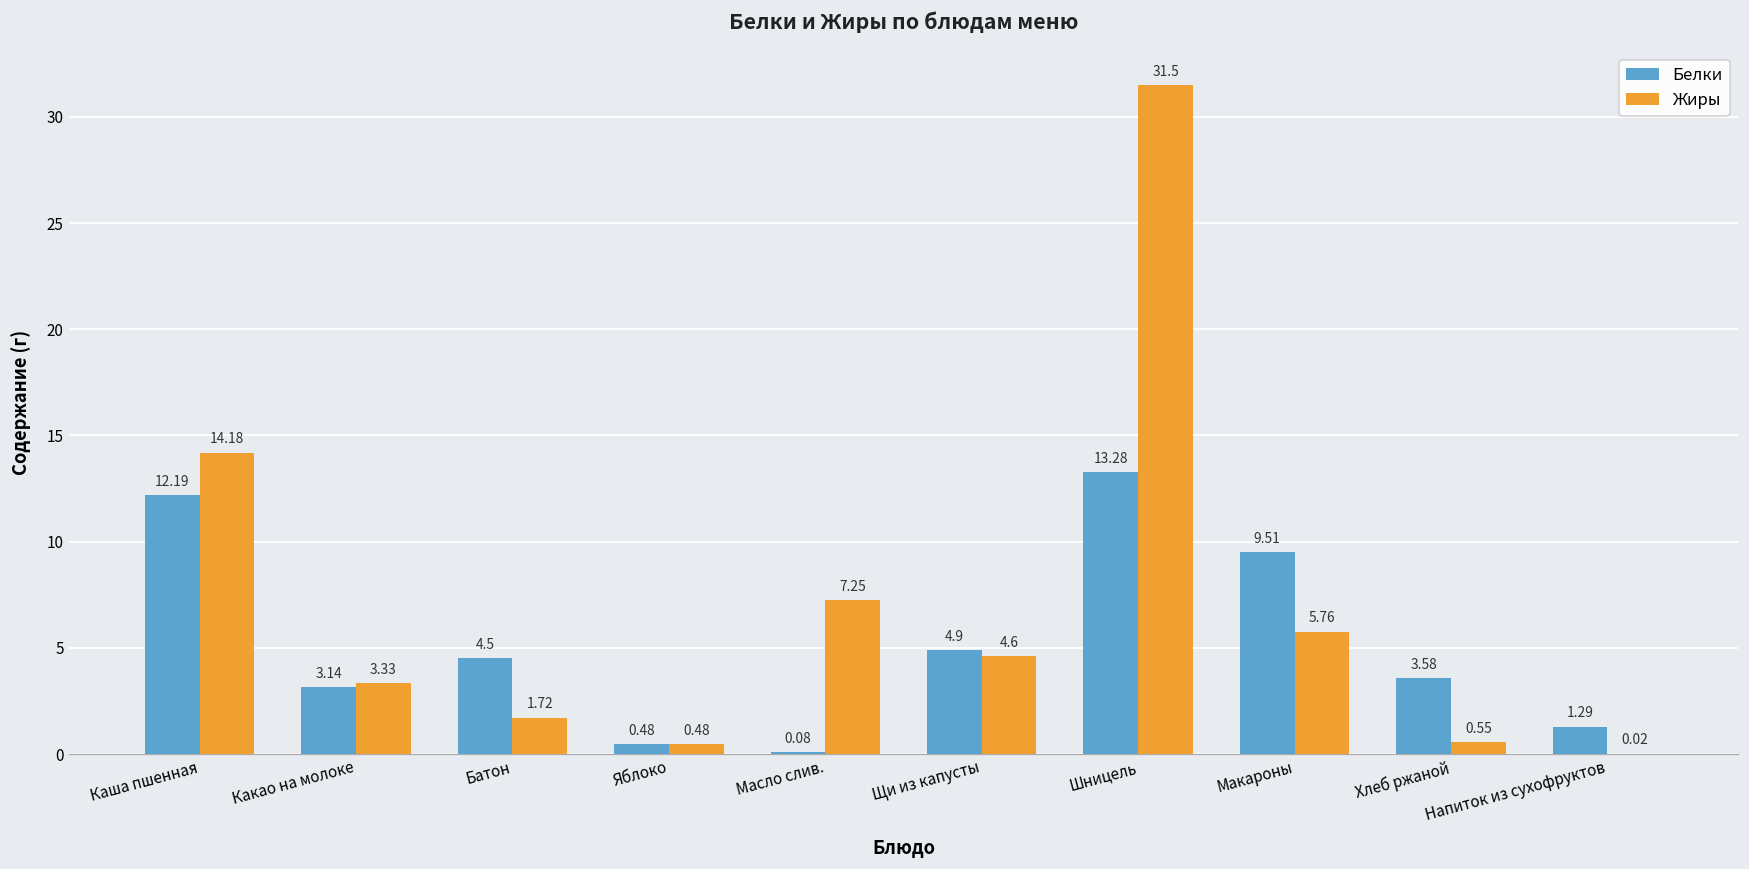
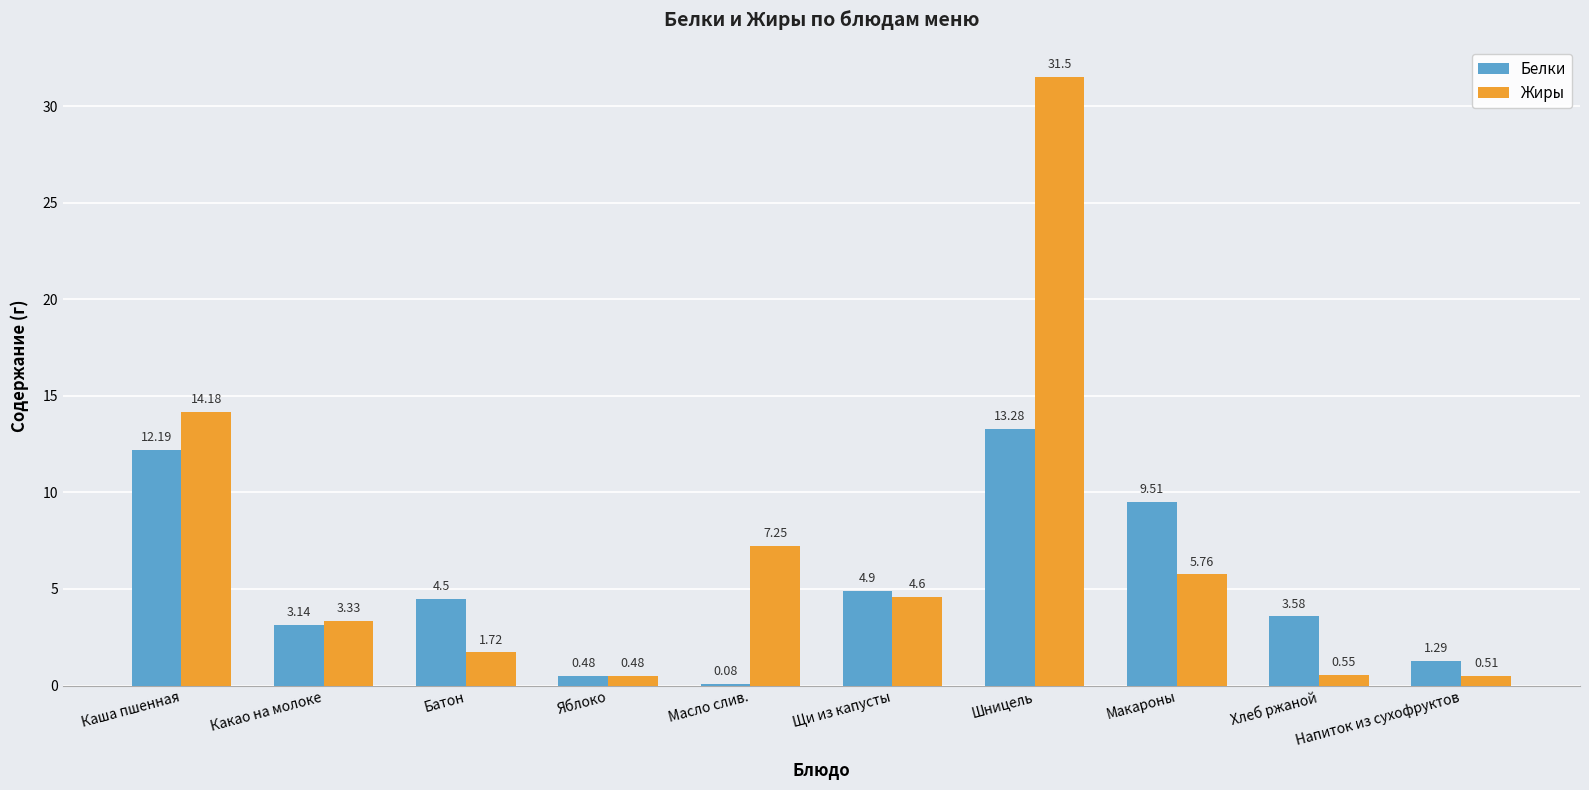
  {
    "Белки": {
      "Каша пшенная": 12.19,
      "Какао на молоке": 3.14,
      "Батон": 4.5,
      "Яблоко": 0.48,
      "Масло слив.": 0.08,
      "Щи из капусты": 4.9,
      "Шницель": 13.28,
      "Макароны": 9.51,
      "Хлеб ржаной": 3.58,
      "Напиток из сухофруктов": 1.29
    },
    "Жиры": {
      "Каша пшенная": 14.18,
      "Какао на молоке": 3.33,
      "Батон": 1.72,
      "Яблоко": 0.48,
      "Масло слив.": 7.25,
      "Щи из капусты": 4.6,
      "Шницель": 31.5,
      "Макароны": 5.76,
      "Хлеб ржаной": 0.55,
-     "Напиток из сухофруктов": 0.02
+     "Напиток из сухофруктов": 0.51
    }
  }
